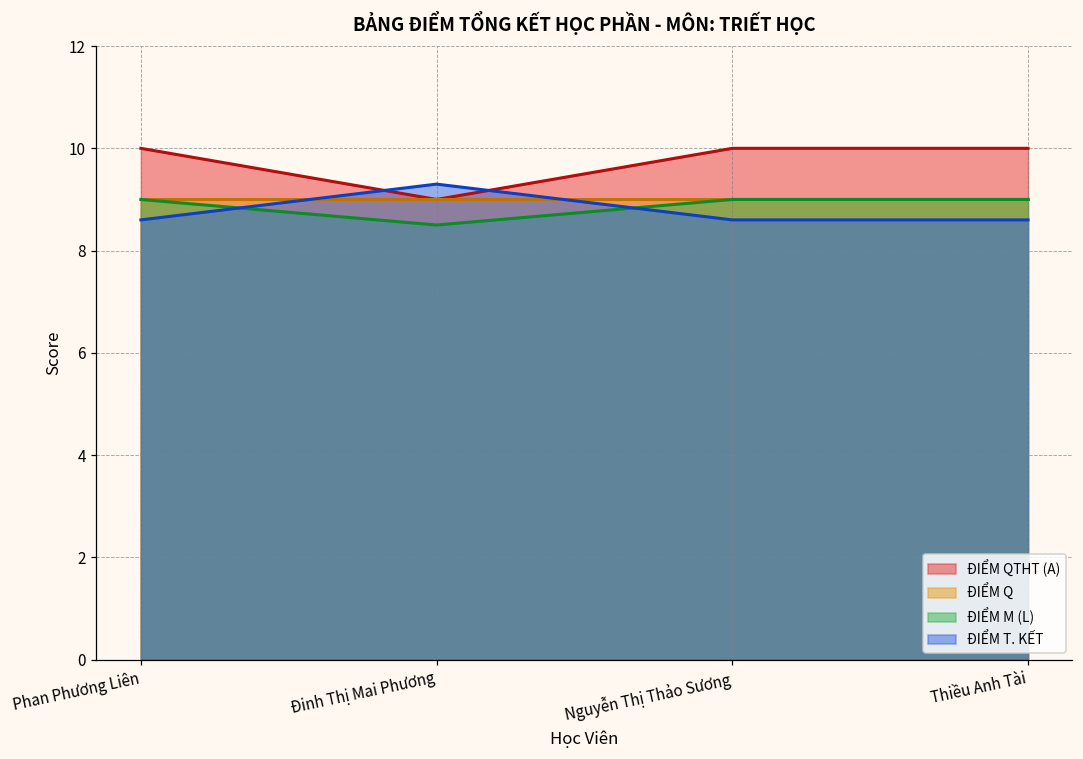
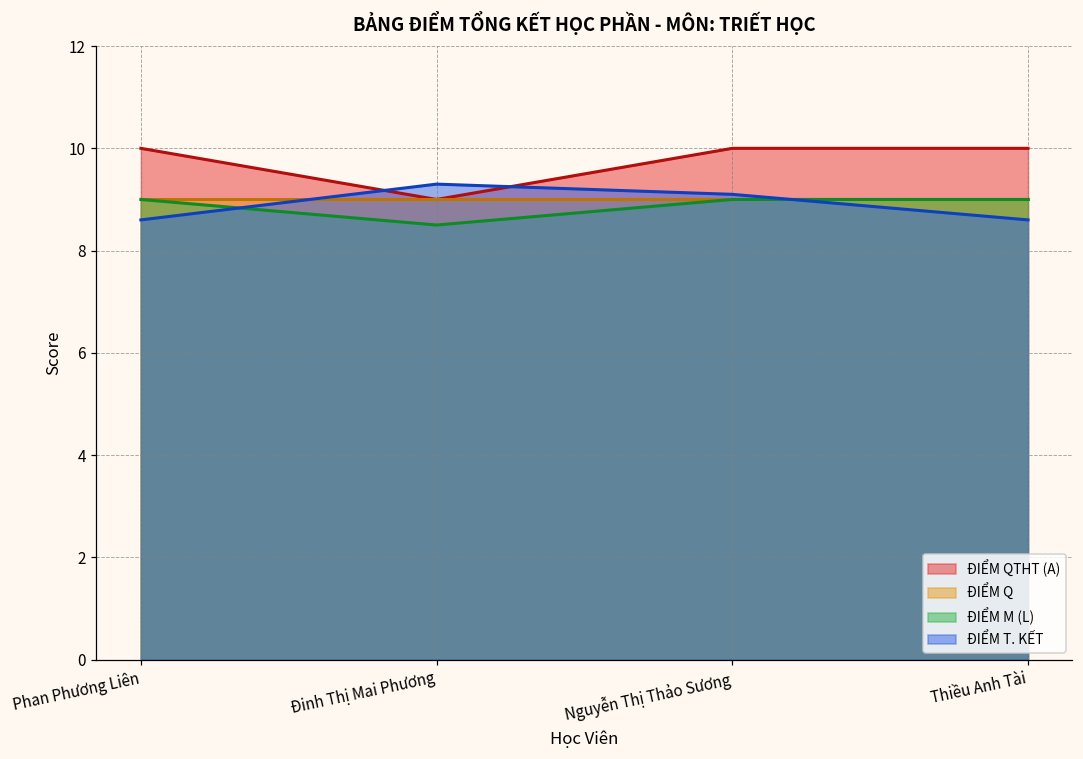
  {
    "ĐIỂM QTHT (A)": {
      "Phan Phương Liên": 10.0,
      "Nguyễn Thị Thảo Sương": 10.0,
      "Thiều Anh Tài": 10.0
    },
    "ĐIỂM M (L)": {
      "Đinh Thị Mai Phương": 8.5
    },
    "ĐIỂM T. KẾT": {
      "Phan Phương Liên": 8.6,
      "Đinh Thị Mai Phương": 9.3,
-     "Nguyễn Thị Thảo Sương": 8.6,
+     "Nguyễn Thị Thảo Sương": 9.1,
      "Thiều Anh Tài": 8.6
    }
  }
